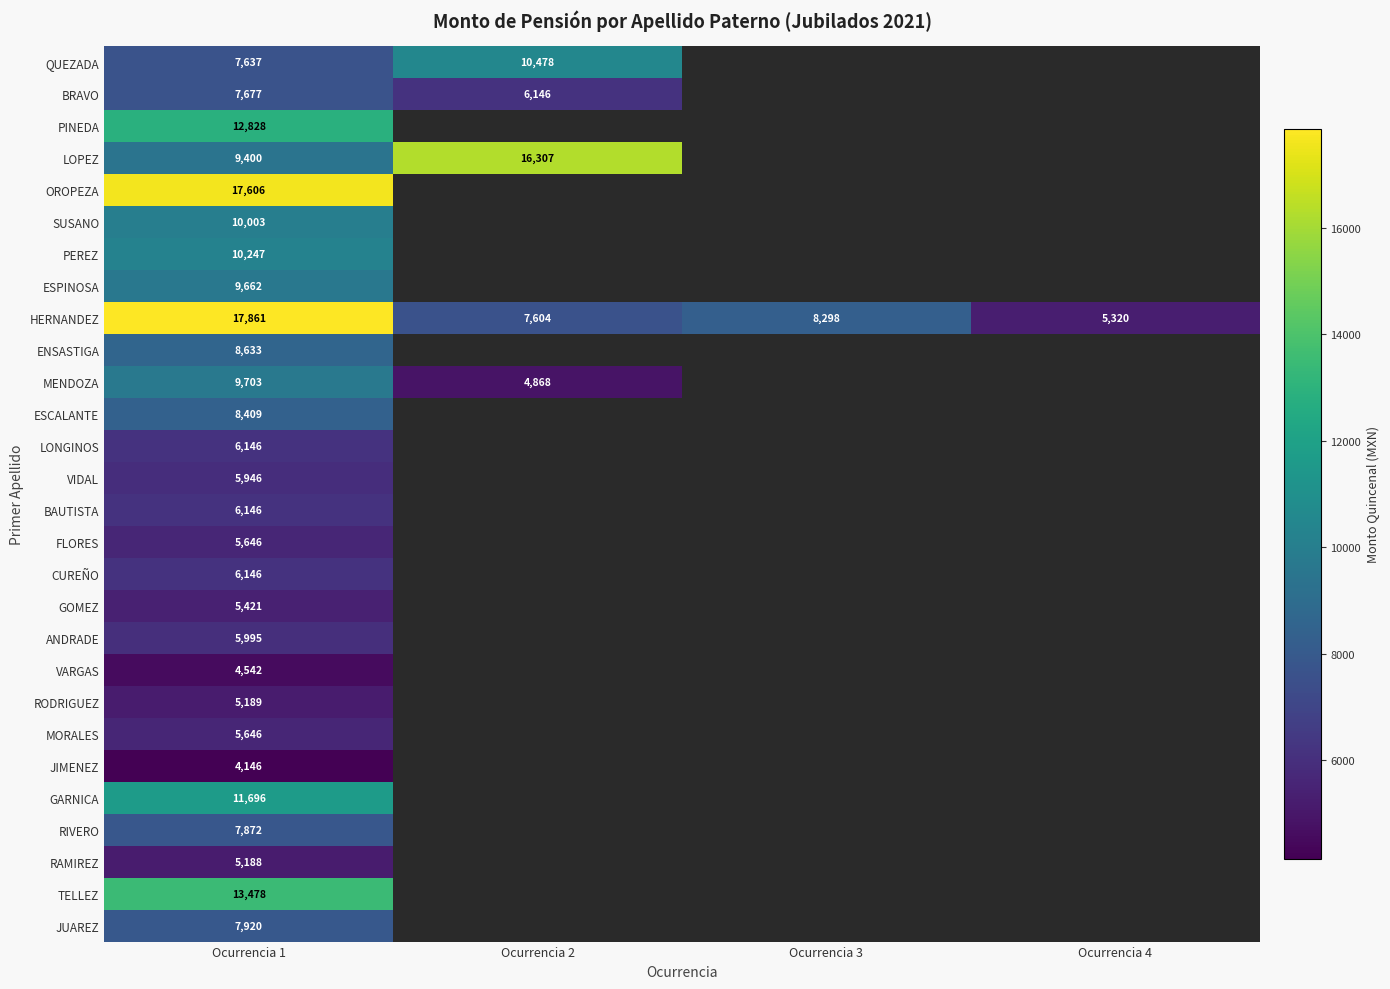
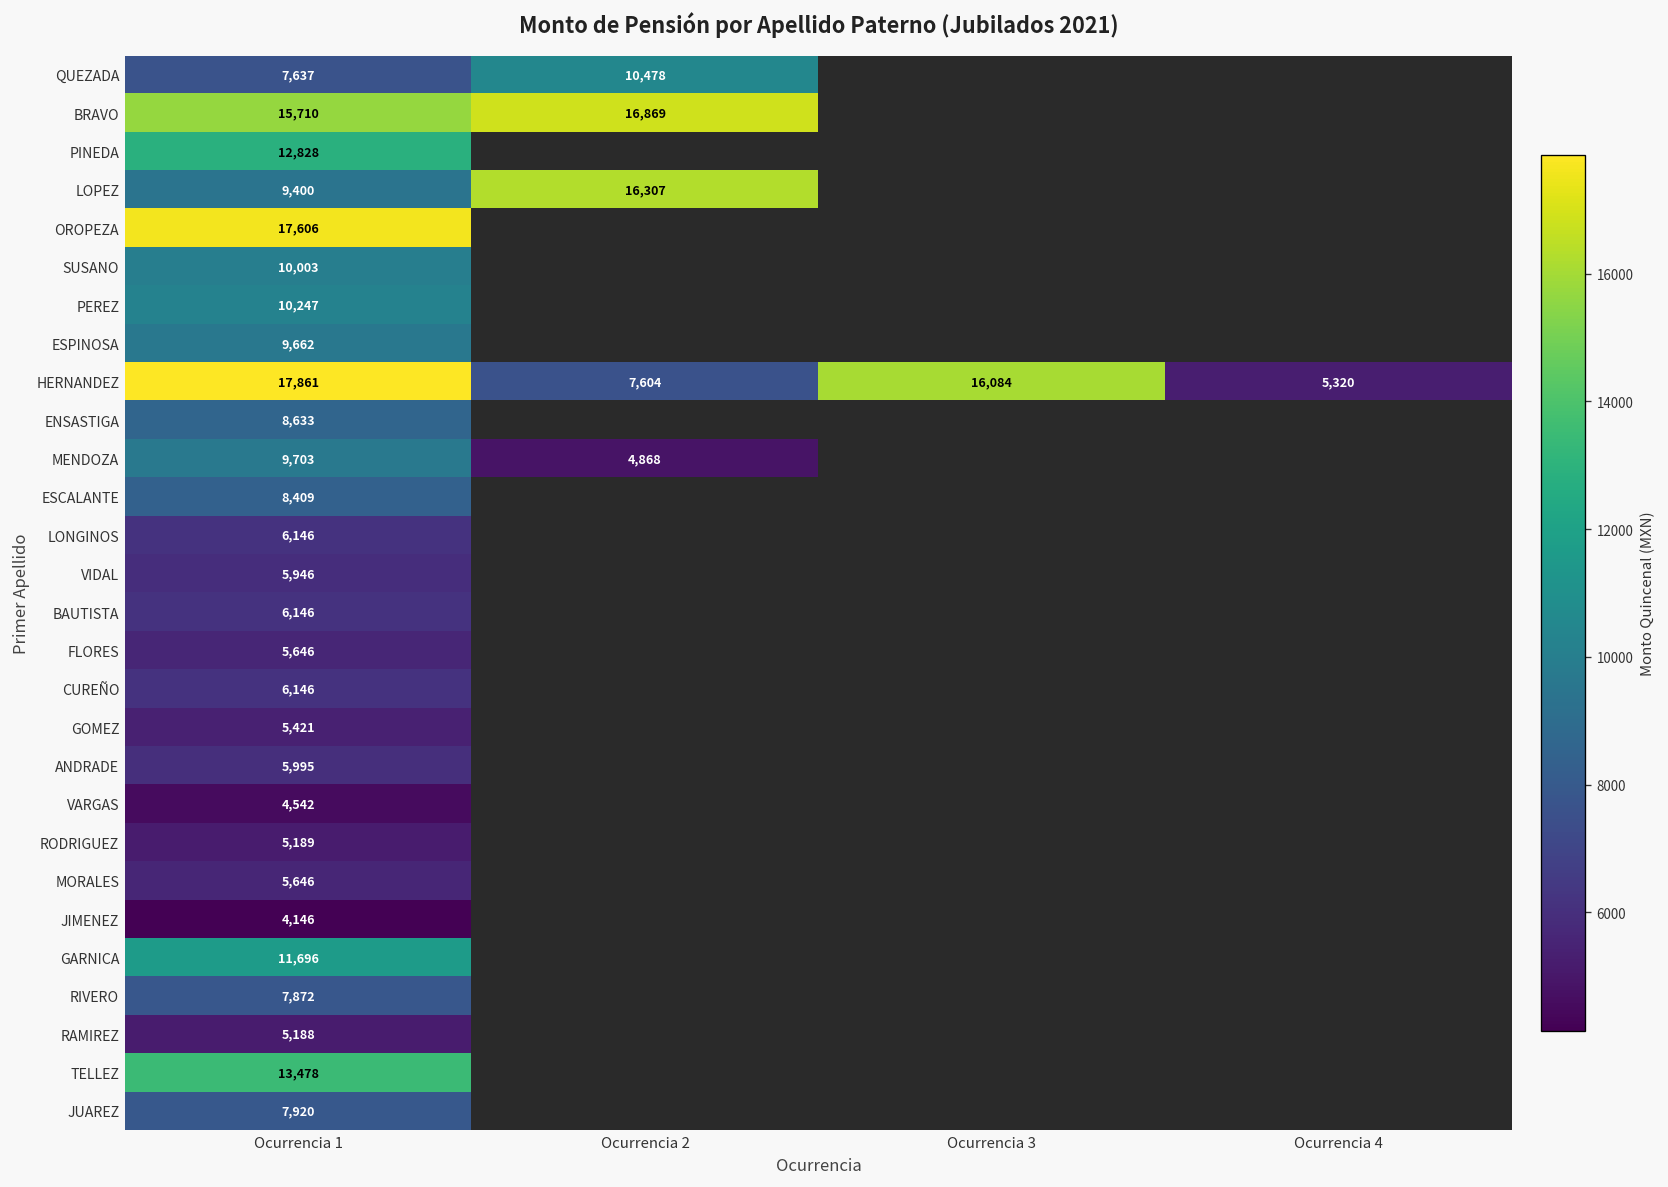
  {
    "QUEZADA": {
      "Ocurrencia 1": "7,637",
      "Ocurrencia 2": "10,478"
    },
    "BRAVO": {
-     "Ocurrencia 1": "7,677",
-     "Ocurrencia 2": "6,146"
+     "Ocurrencia 1": "15,710",
+     "Ocurrencia 2": "16,869"
    },
    "PINEDA": {
      "Ocurrencia 1": "12,828"
    },
    "LOPEZ": {
      "Ocurrencia 1": "9,400",
      "Ocurrencia 2": "16,307"
    },
    "OROPEZA": {
      "Ocurrencia 1": "17,606"
    },
    "SUSANO": {
      "Ocurrencia 1": "10,003"
    },
    "PEREZ": {
      "Ocurrencia 1": "10,247"
    },
    "ESPINOSA": {
      "Ocurrencia 1": "9,662"
    },
    "HERNANDEZ": {
      "Ocurrencia 1": "17,861",
      "Ocurrencia 2": "7,604",
-     "Ocurrencia 3": "8,298",
+     "Ocurrencia 3": "16,084",
      "Ocurrencia 4": "5,320"
    },
    "ENSASTIGA": {
      "Ocurrencia 1": "8,633"
    },
    "MENDOZA": {
      "Ocurrencia 1": "9,703",
      "Ocurrencia 2": "4,868"
    },
    "ESCALANTE": {
      "Ocurrencia 1": "8,409"
    },
    "LONGINOS": {
      "Ocurrencia 1": "6,146"
    },
    "VIDAL": {
      "Ocurrencia 1": "5,946"
    },
    "BAUTISTA": {
      "Ocurrencia 1": "6,146"
    },
    "FLORES": {
      "Ocurrencia 1": "5,646"
    },
    "CUREÑO": {
      "Ocurrencia 1": "6,146"
    },
    "GOMEZ": {
      "Ocurrencia 1": "5,421"
    },
    "ANDRADE": {
      "Ocurrencia 1": "5,995"
    },
    "VARGAS": {
      "Ocurrencia 1": "4,542"
    },
    "RODRIGUEZ": {
      "Ocurrencia 1": "5,189"
    },
    "MORALES": {
      "Ocurrencia 1": "5,646"
    },
    "JIMENEZ": {
      "Ocurrencia 1": "4,146"
    },
    "GARNICA": {
      "Ocurrencia 1": "11,696"
    },
    "RIVERO": {
      "Ocurrencia 1": "7,872"
    },
    "RAMIREZ": {
      "Ocurrencia 1": "5,188"
    },
    "TELLEZ": {
      "Ocurrencia 1": "13,478"
    },
    "JUAREZ": {
      "Ocurrencia 1": "7,920"
    }
  }
